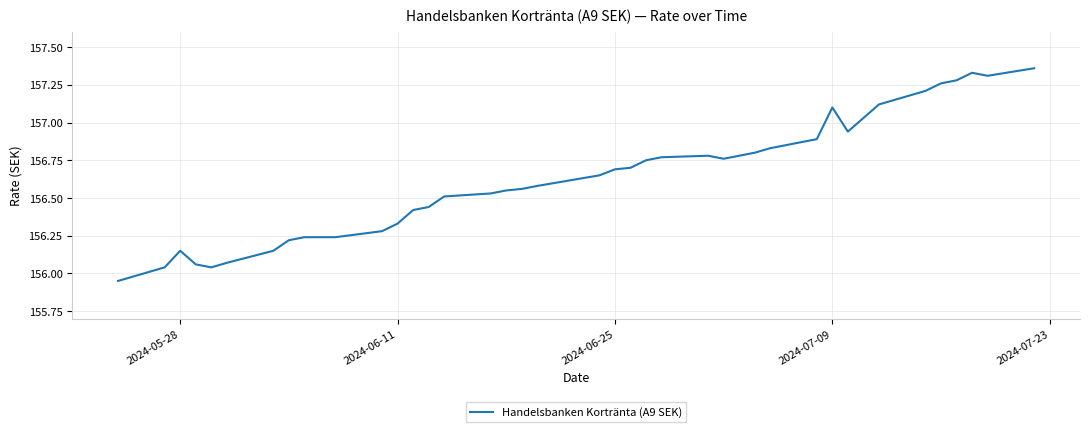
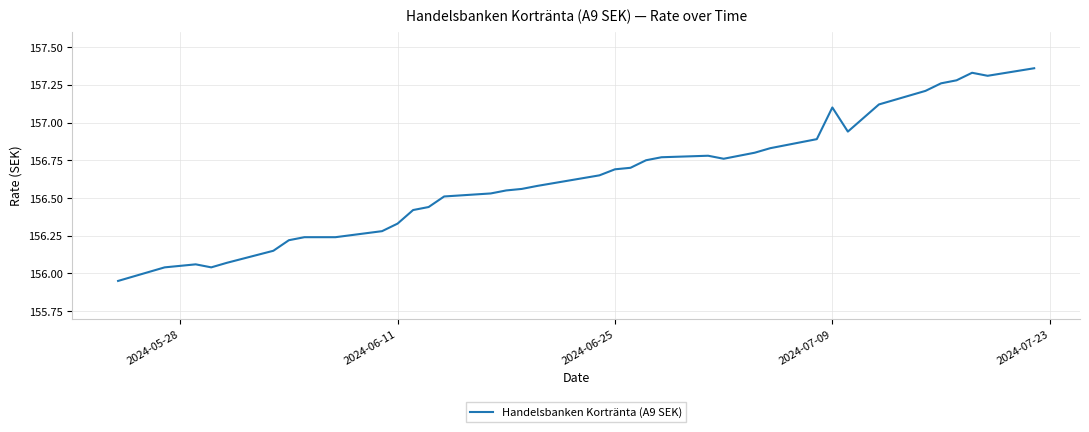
  {
-   "2024-05-28": 156.15,
+   "2024-05-28": 156.05,
    "2024-06-11": 156.33,
    "2024-06-25": 156.69,
    "2024-07-09": 157.10
  }
